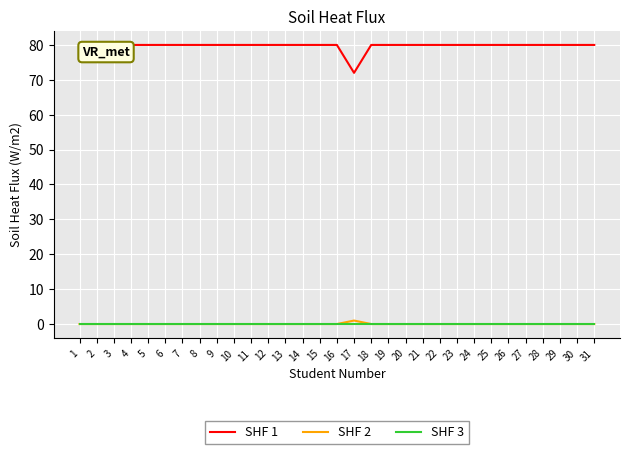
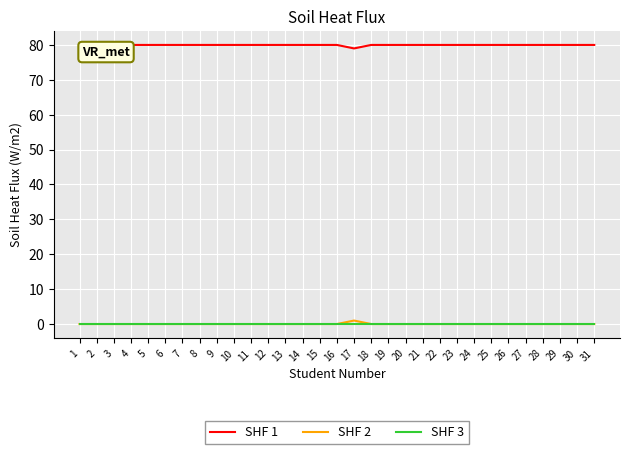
  {
    "SHF 1": {
      "5": 80,
      "6": 80,
      "7": 80,
      "8": 80,
      "9": 80,
      "10": 80,
      "11": 80,
      "12": 80,
      "13": 80,
      "14": 80,
      "15": 80,
      "16": 80,
-     "17": 72,
+     "17": 79,
      "18": 80,
      "19": 80,
      "20": 80,
      "21": 80,
      "22": 80,
      "23": 80,
      "24": 80,
      "25": 80,
      "26": 80,
      "27": 80,
      "28": 80,
      "29": 80,
      "30": 80,
      "31": 80
    },
    "SHF 2": {
      "17": 1
    },
    "SHF 3": {
      "17": 0
    }
  }
